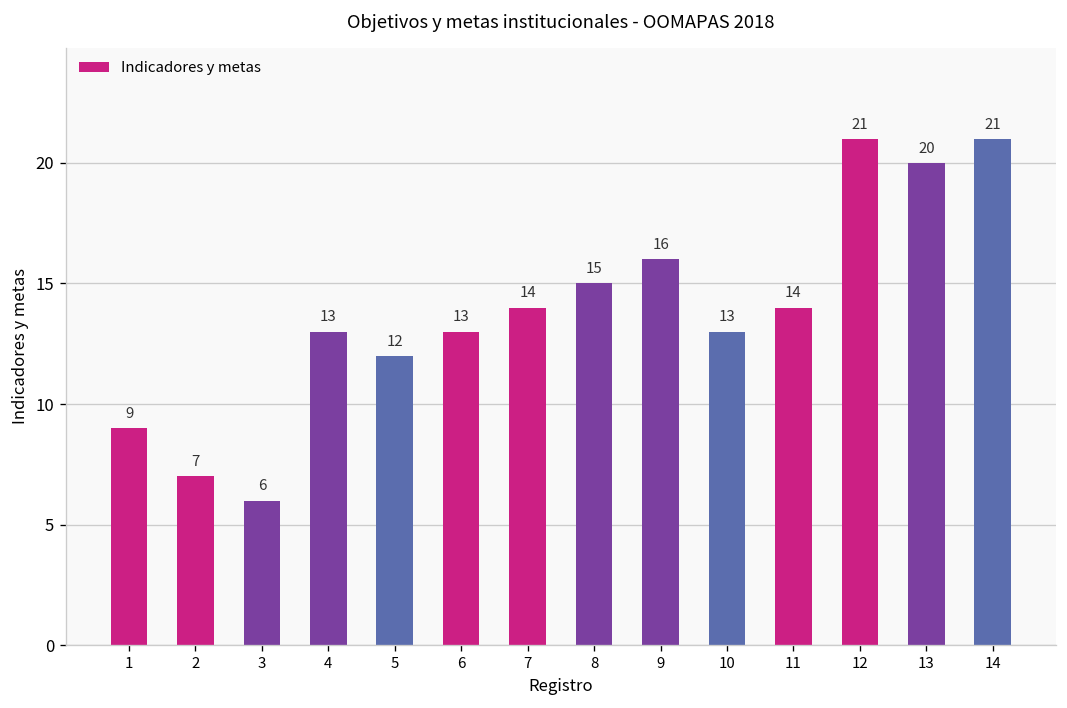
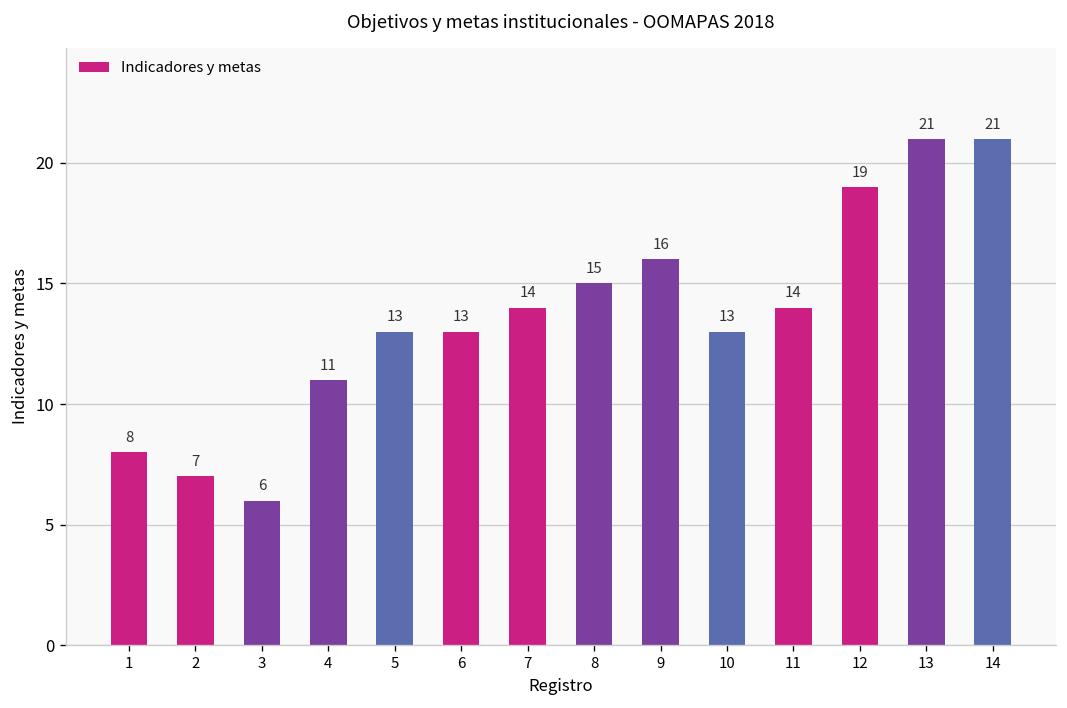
  {
-   "1": 9,
+   "1": 8,
    "2": 7,
    "3": 6,
-   "4": 13,
-   "5": 12,
+   "4": 11,
+   "5": 13,
    "6": 13,
    "7": 14,
    "8": 15,
    "9": 16,
    "10": 13,
    "11": 14,
-   "12": 21,
-   "13": 20,
+   "12": 19,
+   "13": 21,
    "14": 21
  }
